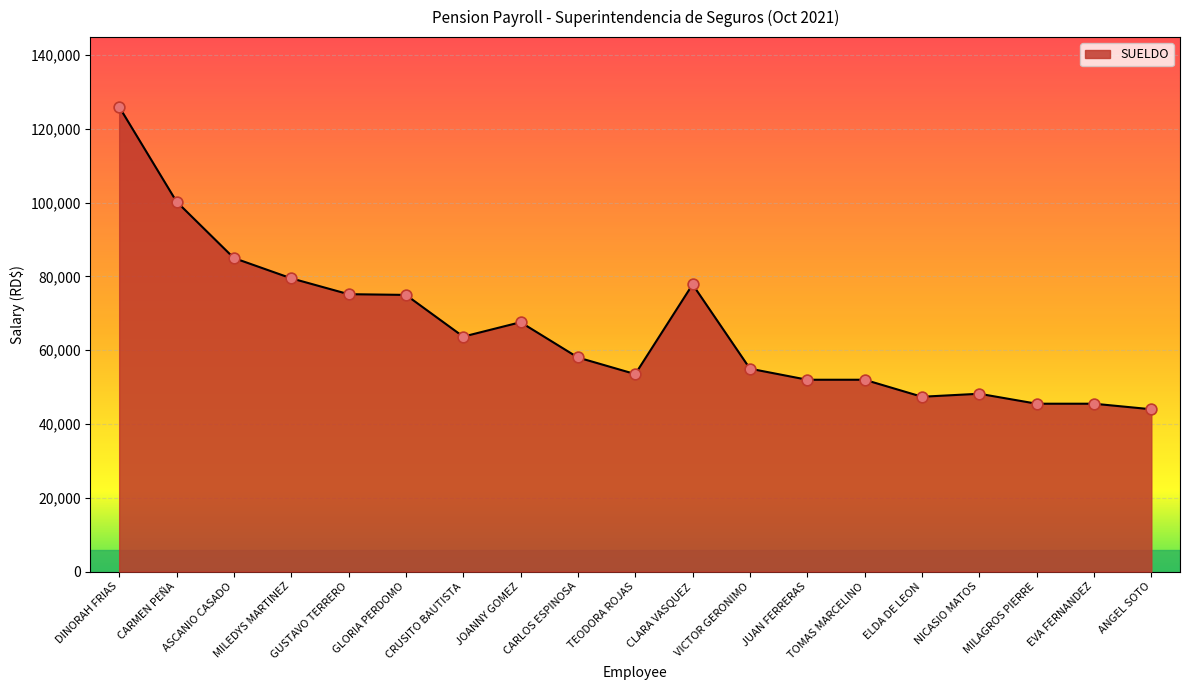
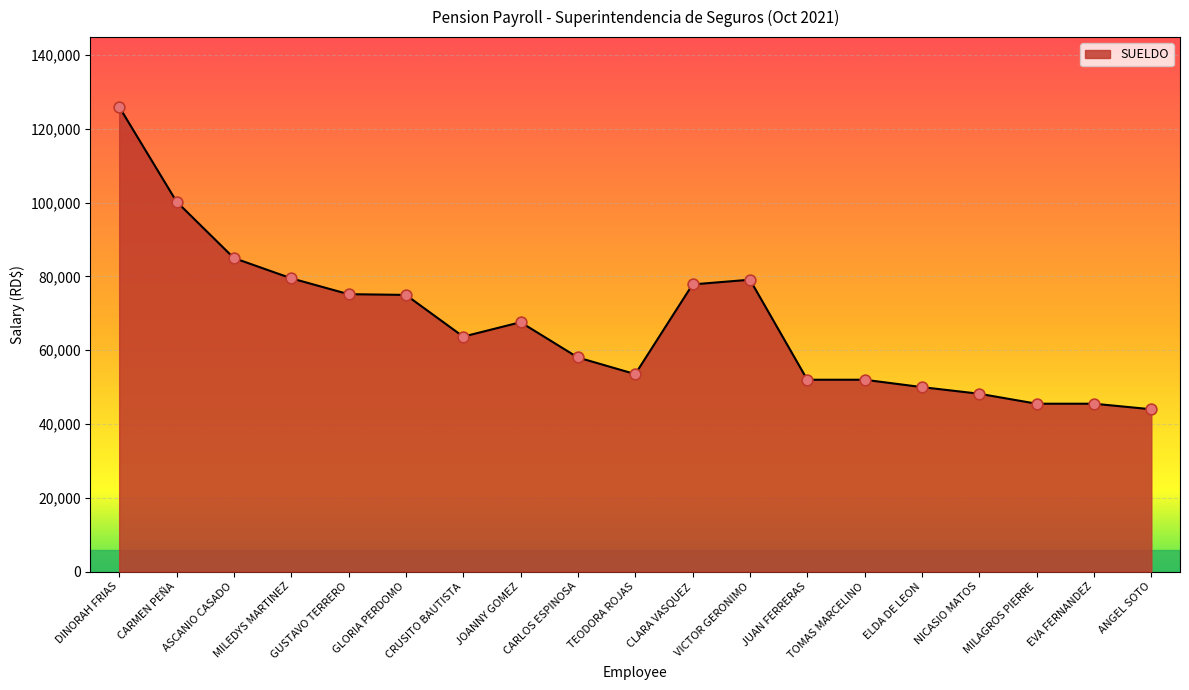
  {
    "DINORAH FRIAS": "126,000",
    "CARMEN PEÑA": "100,000",
    "ASCANIO CASADO": "85,000",
    "MILEDYS MARTINEZ": "80,000",
    "GUSTAVO TERRERO": "75,000",
    "GLORIA PERDOMO": "75,000",
    "CRUSITO BAUTISTA": "64,000",
    "JOANNY GOMEZ": "68,000",
    "CARLOS ESPINOSA": "58,000",
    "TEODORA ROJAS": "54,000",
    "CLARA VASQUEZ": "78,000",
-   "VICTOR GERONIMO": "55,000",
+   "VICTOR GERONIMO": "79,000",
    "JUAN FERRERAS": "52,000",
    "TOMAS MARCELINO": "52,000",
-   "ELDA DE LEON": "47,000",
+   "ELDA DE LEON": "50,000",
    "NICASIO MATOS": "48,000",
    "MILAGROS PIERRE": "46,000",
    "EVA FERNANDEZ": "46,000",
    "ANGEL SOTO": "44,000"
  }
